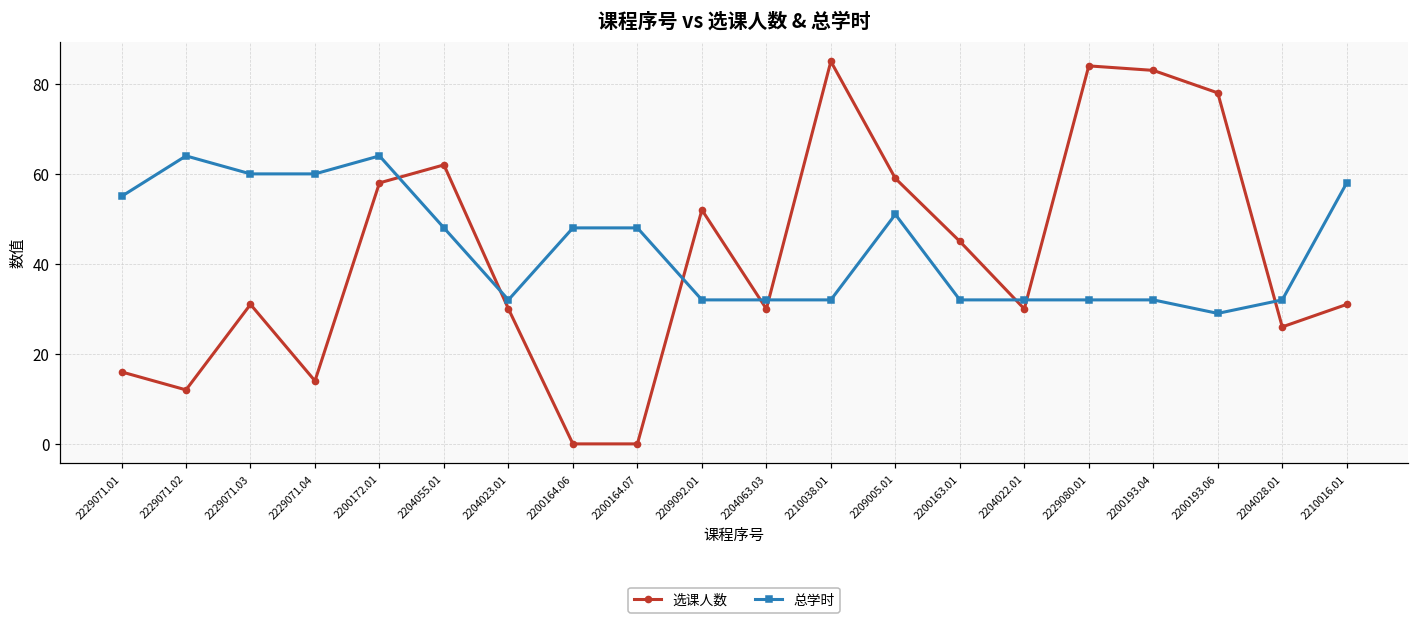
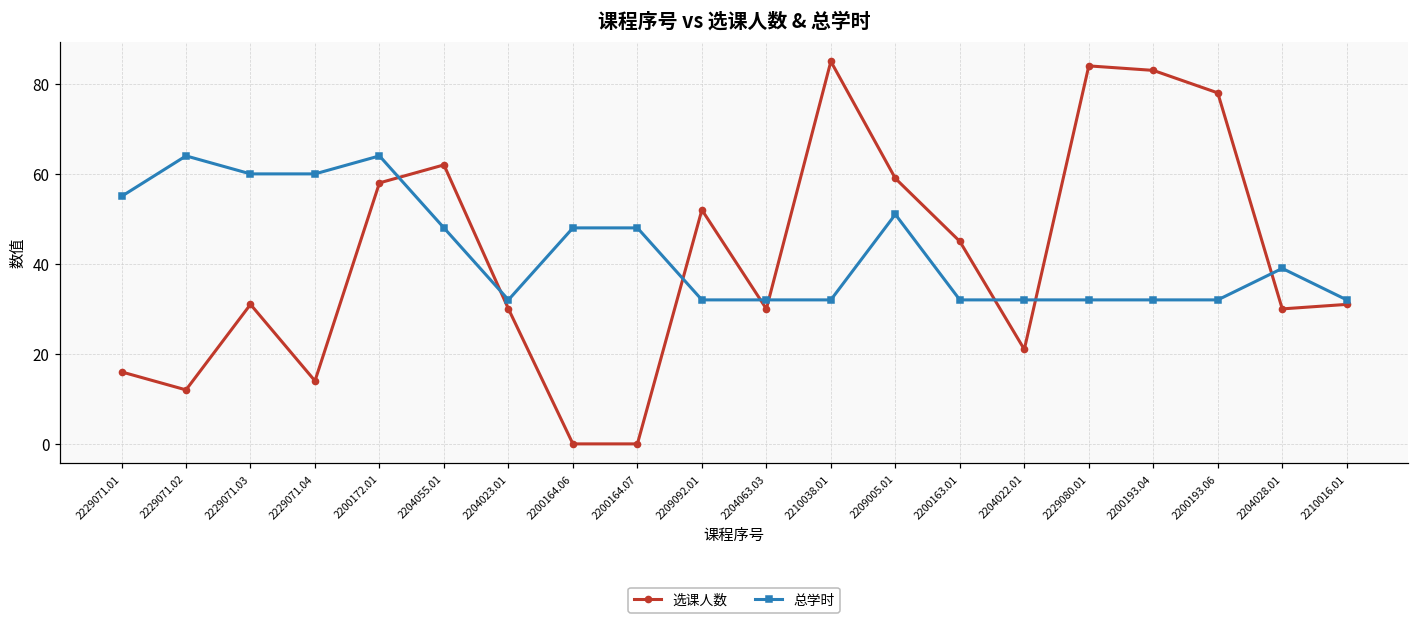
  {
    "选课人数": {
      "2229071.01": 16,
      "2229071.02": 12,
      "2229071.03": 31,
      "2229071.04": 14,
      "2200172.01": 58,
      "2204055.01": 62,
      "2204023.01": 30,
      "2200164.06": 0,
      "2200164.07": 0,
      "2209092.01": 52,
      "2204063.03": 30,
      "2210038.01": 85,
      "2209005.01": 59,
      "2200163.01": 45,
-     "2204022.01": 30,
+     "2204022.01": 21,
      "2229080.01": 84,
      "2200193.04": 83,
      "2200193.06": 78,
-     "2204028.01": 26,
+     "2204028.01": 30,
      "2210016.01": 31
    },
    "总学时": {
      "2229071.01": 55,
      "2229071.02": 64,
      "2229071.03": 60,
      "2229071.04": 60,
      "2200172.01": 64,
      "2204055.01": 48,
      "2204023.01": 32,
      "2200164.06": 48,
      "2200164.07": 48,
      "2209092.01": 32,
      "2204063.03": 32,
      "2210038.01": 32,
      "2209005.01": 51,
      "2200163.01": 32,
      "2204022.01": 32,
      "2229080.01": 32,
      "2200193.04": 32,
-     "2200193.06": 29,
-     "2204028.01": 32,
-     "2210016.01": 58
+     "2200193.06": 32,
+     "2204028.01": 39,
+     "2210016.01": 32
    }
  }
